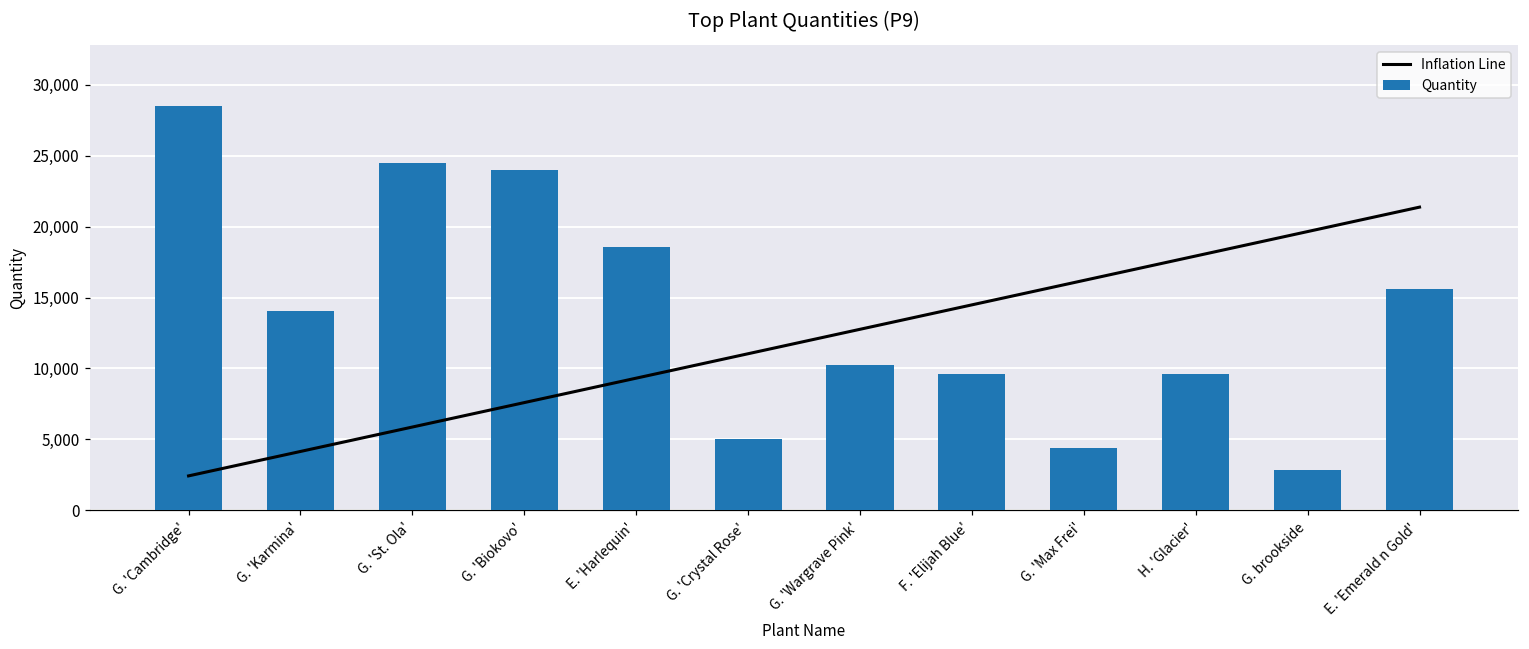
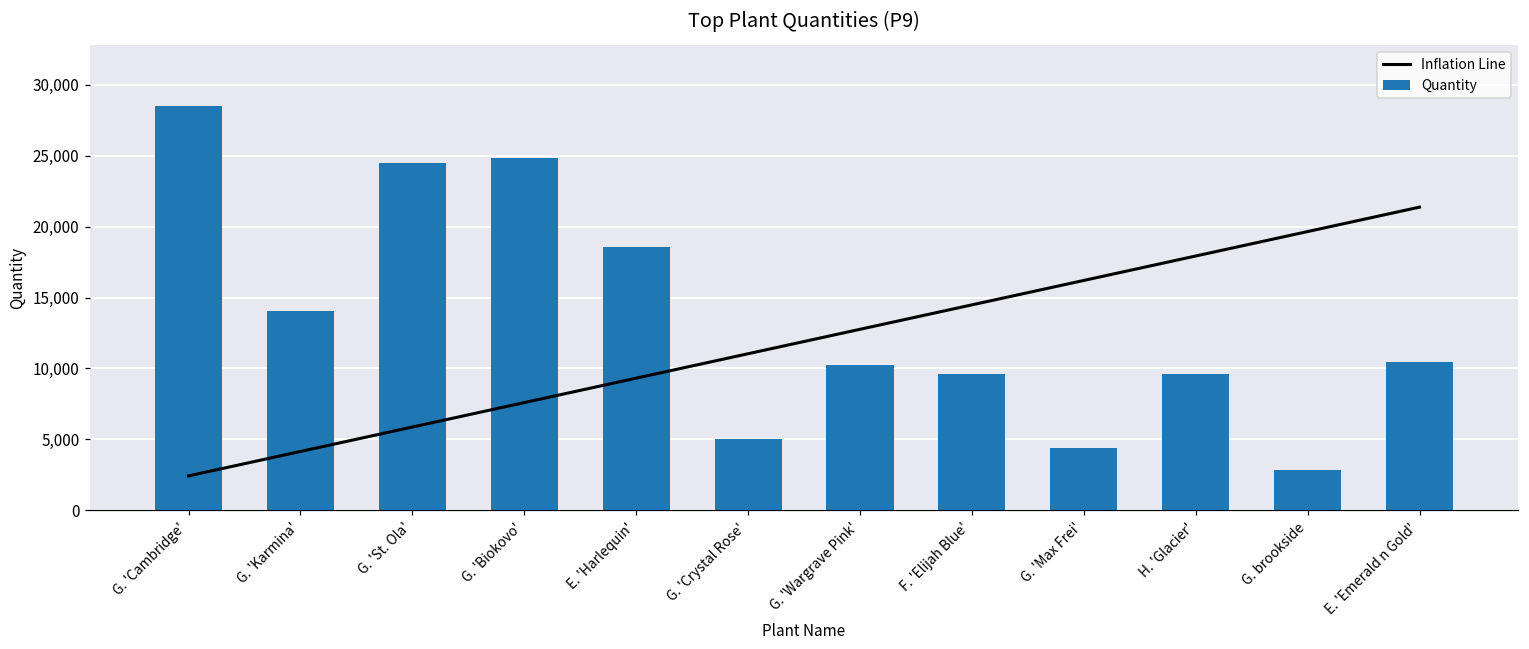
  {
    "Inflation Line": {
      "G. 'Cambridge'": "2,400",
      "G. 'Karmina'": "4,100",
      "G. 'St. Ola'": "5,900",
      "G. 'Biokovo'": "7,600",
      "E. 'Harlequin'": "9,300",
      "G. 'Crystal Rose'": "11,000",
      "G. 'Wargrave Pink'": "12,800",
      "F. 'Elijah Blue'": "14,500",
      "G. 'Max Frei'": "16,200",
      "H. 'Glacier'": "17,900",
      "G. brookside": "19,600",
      "E. 'Emerald n Gold'": "21,400"
    },
    "Quantity": {
      "G. 'Cambridge'": "28,500",
      "G. 'Karmina'": "14,100",
      "G. 'St. Ola'": "24,500",
-     "G. 'Biokovo'": "24,000",
+     "G. 'Biokovo'": "24,800",
      "E. 'Harlequin'": "18,600",
      "G. 'Crystal Rose'": "5,000",
      "G. 'Wargrave Pink'": "10,200",
      "F. 'Elijah Blue'": "9,600",
      "G. 'Max Frei'": "4,400",
      "H. 'Glacier'": "9,600",
      "G. brookside": "2,800",
-     "E. 'Emerald n Gold'": "15,600"
+     "E. 'Emerald n Gold'": "10,500"
    }
  }
